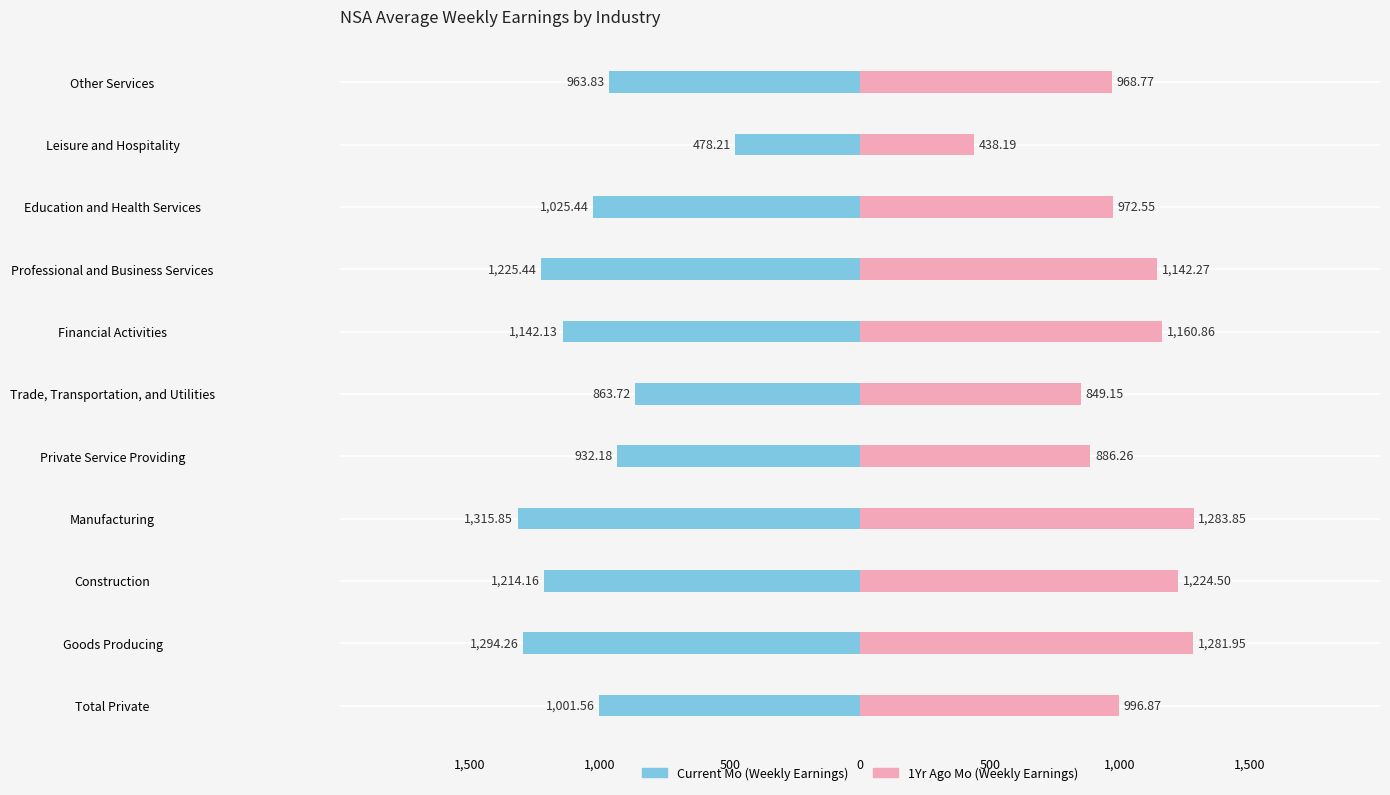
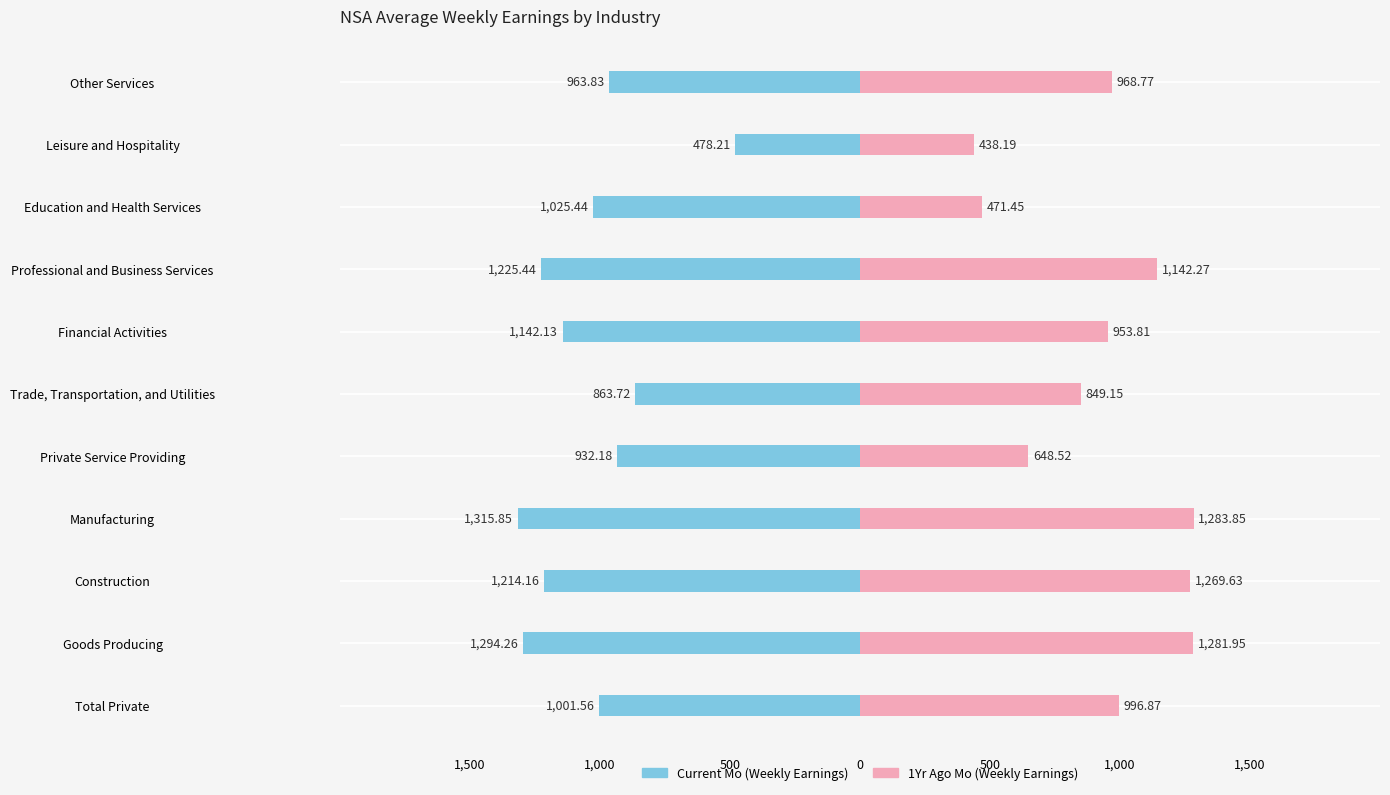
  {
    "1Yr Ago Mo (Weekly Earnings)": {
      "Other Services": "968.77",
      "Leisure and Hospitality": "438.19",
-     "Education and Health Services": "972.55",
+     "Education and Health Services": "471.45",
      "Professional and Business Services": "1,142.27",
-     "Financial Activities": "1,160.86",
+     "Financial Activities": "953.81",
      "Trade, Transportation, and Utilities": "849.15",
-     "Private Service Providing": "886.26",
+     "Private Service Providing": "648.52",
      "Manufacturing": "1,283.85",
-     "Construction": "1,224.50",
+     "Construction": "1,269.63",
      "Goods Producing": "1,281.95",
      "Total Private": "996.87"
    }
  }
